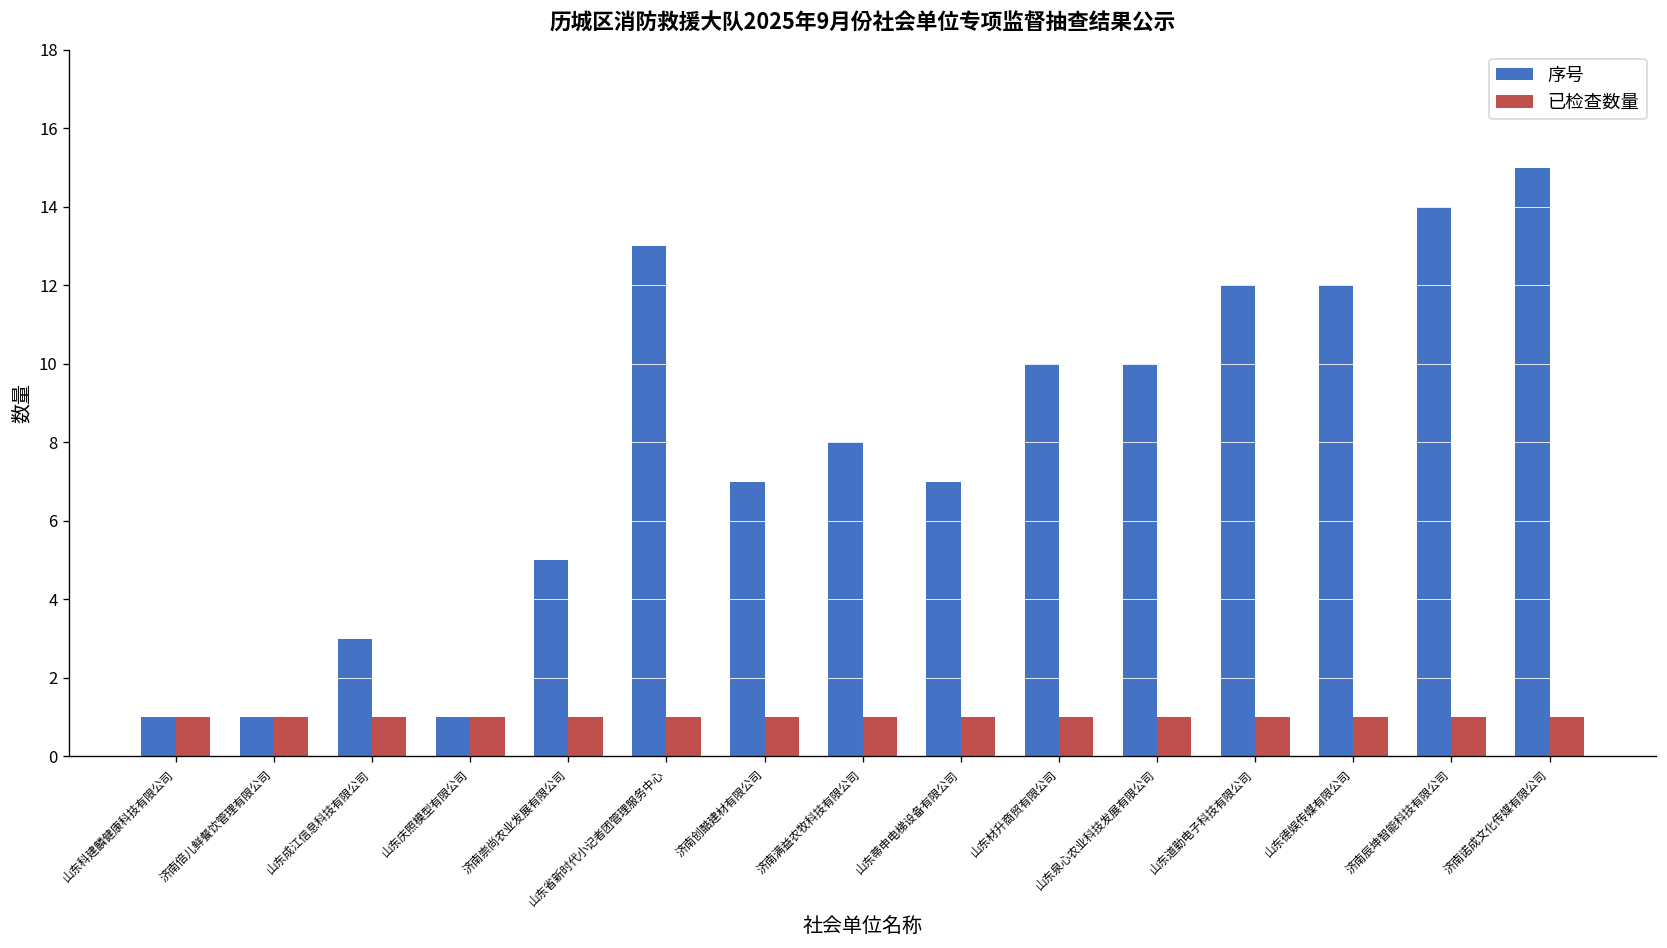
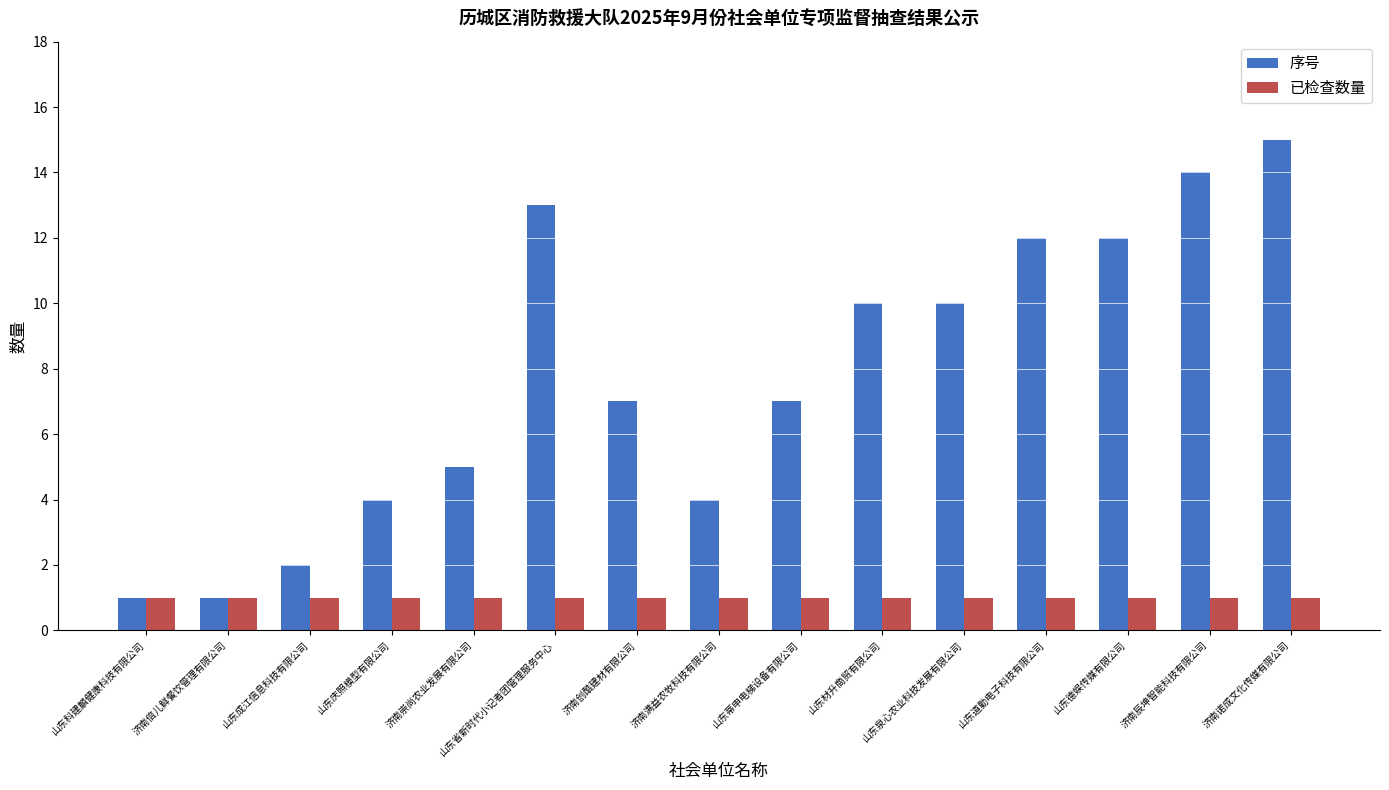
  {
    "序号": {
      "山东科建麟健康科技有限公司": 1,
      "济南倍儿鲜餐饮管理有限公司": 1,
-     "山东成江信息科技有限公司": 3,
-     "山东庆照模型有限公司": 1,
+     "山东成江信息科技有限公司": 2,
+     "山东庆照模型有限公司": 4,
      "济南崇尚农业发展有限公司": 5,
      "山东省新时代小记者团管理服务中心": 13,
      "济南创酷建材有限公司": 7,
-     "济南满益农牧科技有限公司": 8,
+     "济南满益农牧科技有限公司": 4,
      "山东蒂申电梯设备有限公司": 7,
      "山东材升商贸有限公司": 10,
      "山东泉心农业科技发展有限公司": 10,
      "山东道勤电子科技有限公司": 12,
      "山东德娱传媒有限公司": 12,
      "济南辰坤智能科技有限公司": 14,
      "济南诺成文化传媒有限公司": 15
    },
    "已检查数量": {
      "山东科建麟健康科技有限公司": 1,
      "济南倍儿鲜餐饮管理有限公司": 1,
      "山东成江信息科技有限公司": 1,
      "山东庆照模型有限公司": 1,
      "济南崇尚农业发展有限公司": 1,
      "山东省新时代小记者团管理服务中心": 1,
      "济南创酷建材有限公司": 1,
      "济南满益农牧科技有限公司": 1,
      "山东蒂申电梯设备有限公司": 1,
      "山东材升商贸有限公司": 1,
      "山东泉心农业科技发展有限公司": 1,
      "山东道勤电子科技有限公司": 1,
      "山东德娱传媒有限公司": 1,
      "济南辰坤智能科技有限公司": 1,
      "济南诺成文化传媒有限公司": 1
    }
  }
